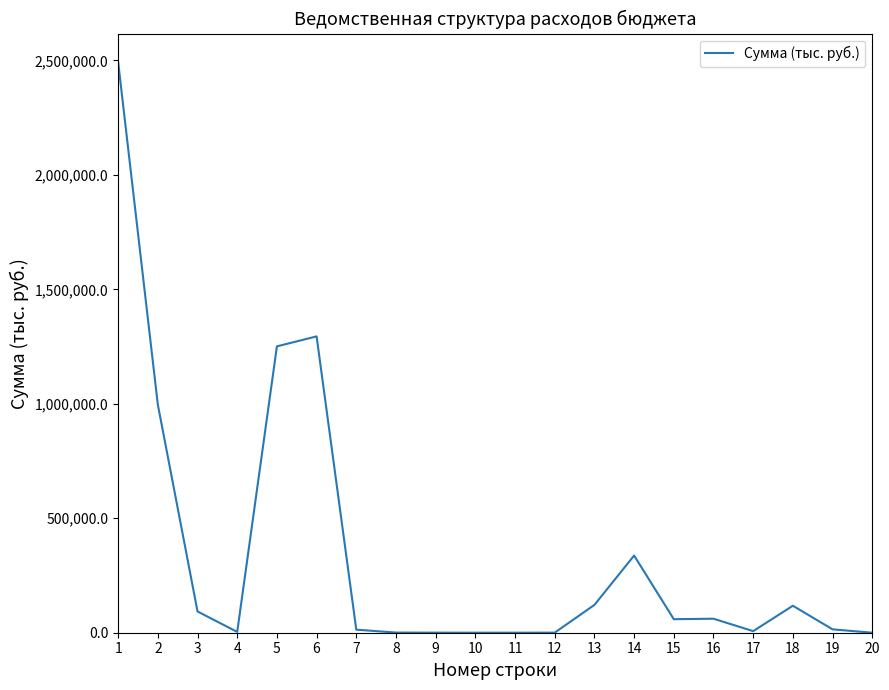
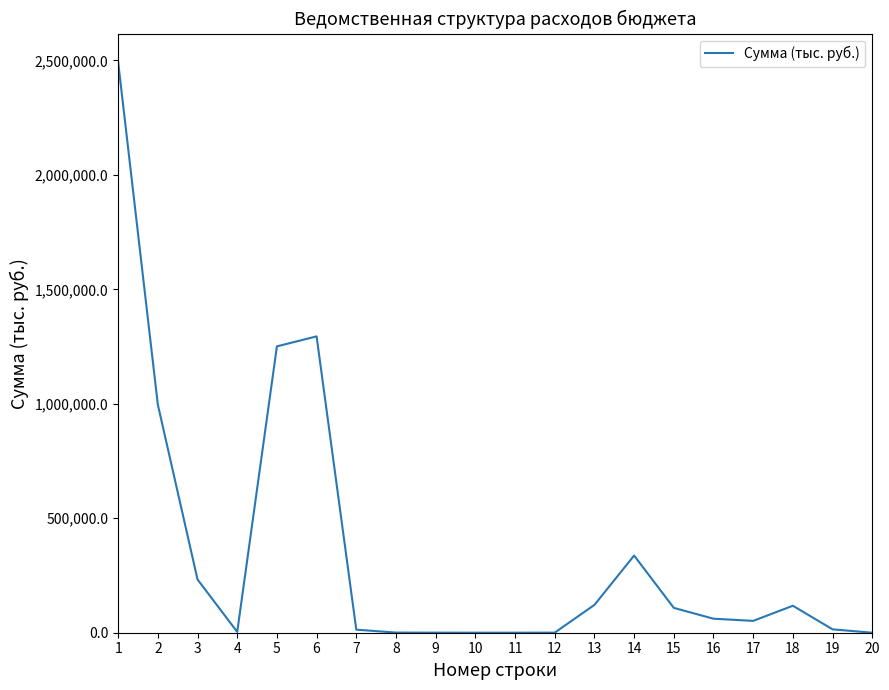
  {
    "1": "2,490,000",
    "2": "1,000,000",
-   "3": "90,000",
+   "3": "230,000",
    "4": "0",
    "5": "1,250,000",
    "6": "1,290,000",
    "7": "10,000",
    "8": "0",
    "9": "0",
    "10": "0",
    "11": "0",
    "12": "0",
    "13": "120,000",
    "14": "340,000",
-   "15": "60,000",
+   "15": "110,000",
    "16": "60,000",
-   "17": "10,000",
+   "17": "50,000",
    "18": "120,000",
    "19": "10,000",
    "20": "0"
  }
